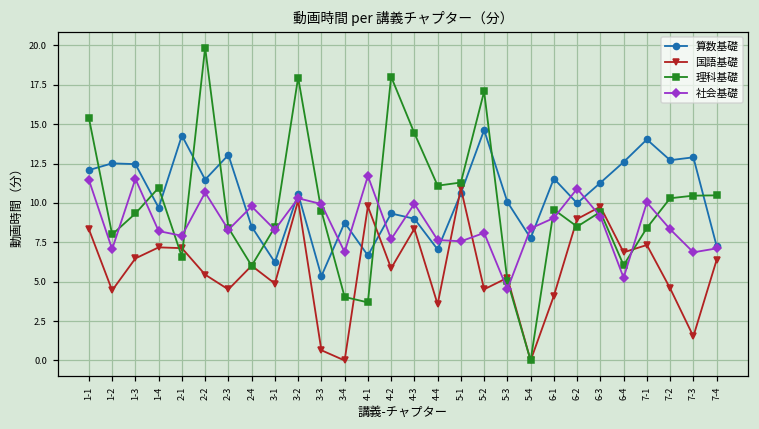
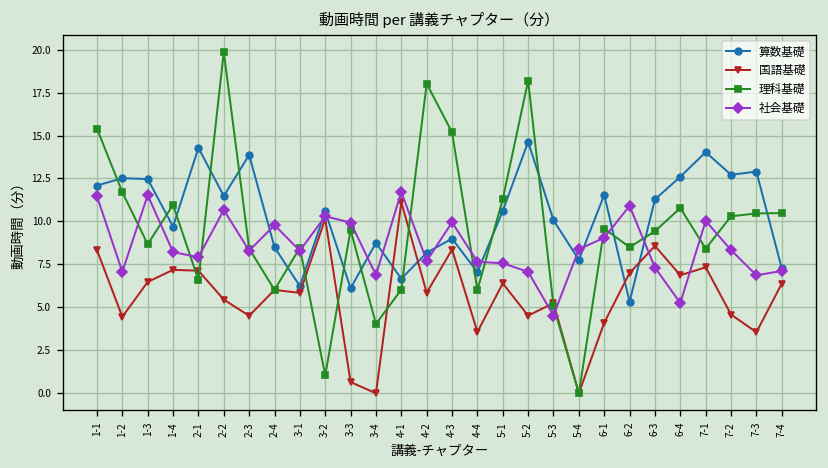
  {
    "算数基礎": {
      "1-1": 12.1,
      "1-2": 12.5,
      "1-3": 12.5,
      "1-4": 9.7,
      "2-1": 14.3,
      "2-2": 11.5,
-     "2-3": 13.1,
+     "2-3": 13.9,
      "2-4": 8.5,
      "3-1": 6.2,
      "3-2": 10.6,
-     "3-3": 5.4,
+     "3-3": 6.1,
      "3-4": 8.8,
      "4-1": 6.7,
-     "4-2": 9.3,
+     "4-2": 8.2,
      "4-3": 9.0,
      "4-4": 7.1,
      "5-1": 10.6,
      "5-2": 14.6,
      "5-3": 10.1,
      "5-4": 7.8,
      "6-1": 11.6,
-     "6-2": 10.0,
+     "6-2": 5.3,
      "6-3": 11.3,
      "6-4": 12.6,
      "7-1": 14.0,
      "7-2": 12.7,
      "7-3": 12.9
    },
    "国語基礎": {
      "1-1": 8.3,
      "1-2": 4.5,
      "1-3": 6.5,
      "1-4": 7.2,
      "2-1": 7.1,
      "2-2": 5.5,
      "2-3": 4.5,
-     "3-1": 4.9,
+     "3-1": 5.8,
      "3-3": 0.7,
      "3-4": 0.0,
-     "4-1": 9.8,
+     "4-1": 11.1,
      "4-2": 5.9,
      "4-3": 8.4,
      "4-4": 3.6,
-     "5-1": 10.9,
+     "5-1": 6.4,
      "5-2": 4.5,
      "5-3": 5.3,
      "6-1": 4.1,
-     "6-2": 9.0,
-     "6-3": 9.8,
+     "6-2": 7.0,
+     "6-3": 8.6,
      "6-4": 6.9,
      "7-1": 7.3,
      "7-2": 4.6,
-     "7-3": 1.5,
+     "7-3": 3.6,
      "7-4": 6.4
    },
    "理科基礎": {
      "1-1": 15.4,
-     "1-2": 8.0,
-     "1-3": 9.3,
+     "1-2": 11.7,
+     "1-3": 8.7,
      "1-4": 11.0,
      "2-1": 6.6,
      "2-2": 19.9,
-     "3-2": 18.0,
+     "3-2": 1.0,
      "3-3": 9.5,
      "3-4": 4.0,
-     "4-1": 3.7,
+     "4-1": 6.0,
      "4-2": 18.0,
-     "4-3": 14.4,
-     "4-4": 11.1,
+     "4-3": 15.2,
+     "4-4": 6.0,
      "5-1": 11.3,
-     "5-2": 17.1,
+     "5-2": 18.2,
      "5-3": 5.1,
      "6-1": 9.6,
      "6-2": 8.5,
      "6-3": 9.4,
-     "6-4": 6.1,
+     "6-4": 10.8,
      "7-1": 8.4,
      "7-2": 10.3,
      "7-3": 10.5,
      "7-4": 10.5
    },
    "社会基礎": {
      "1-1": 11.5,
      "1-2": 7.1,
      "1-3": 11.5,
      "1-4": 8.2,
      "2-1": 7.9,
      "2-2": 10.7,
      "2-4": 9.8,
      "3-3": 9.9,
      "3-4": 6.9,
      "4-1": 11.7,
      "4-2": 7.7,
      "4-3": 10.0,
      "4-4": 7.7,
      "5-1": 7.6,
-     "5-2": 8.1,
+     "5-2": 7.1,
      "5-3": 4.5,
      "5-4": 8.4,
      "6-1": 9.1,
      "6-2": 10.9,
-     "6-3": 9.1,
+     "6-3": 7.3,
      "6-4": 5.3,
      "7-1": 10.0,
      "7-2": 8.3,
      "7-3": 6.9
    }
  }
